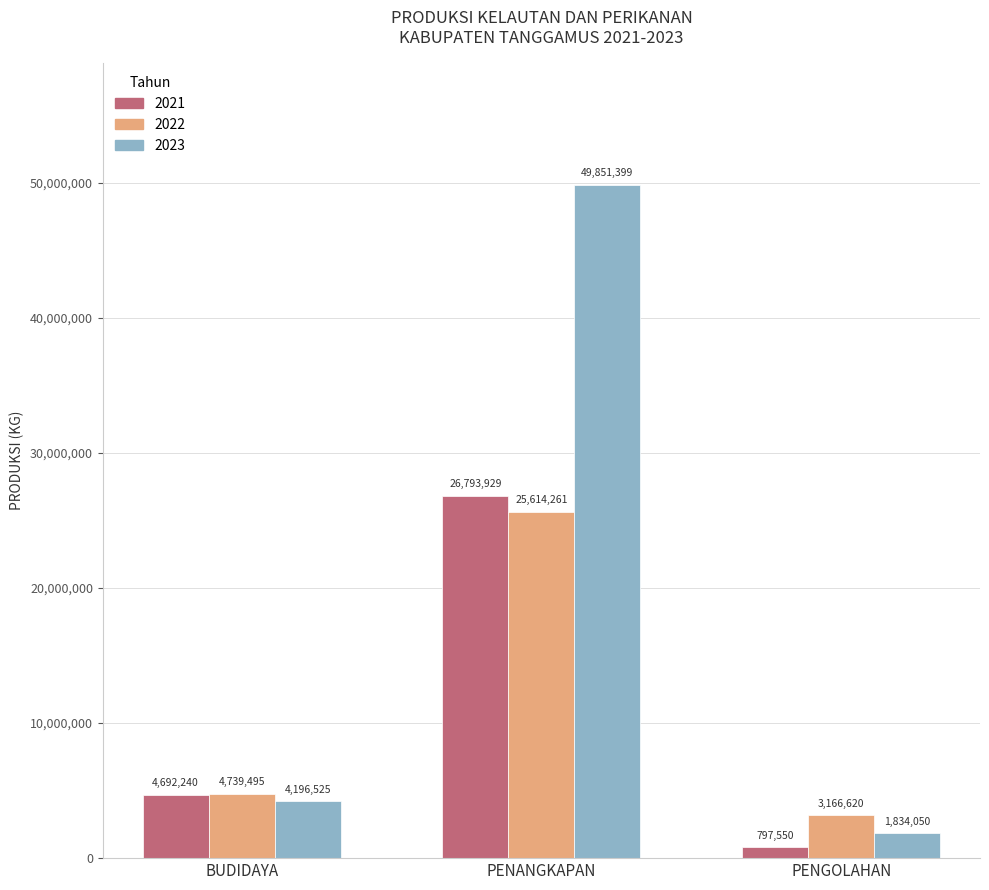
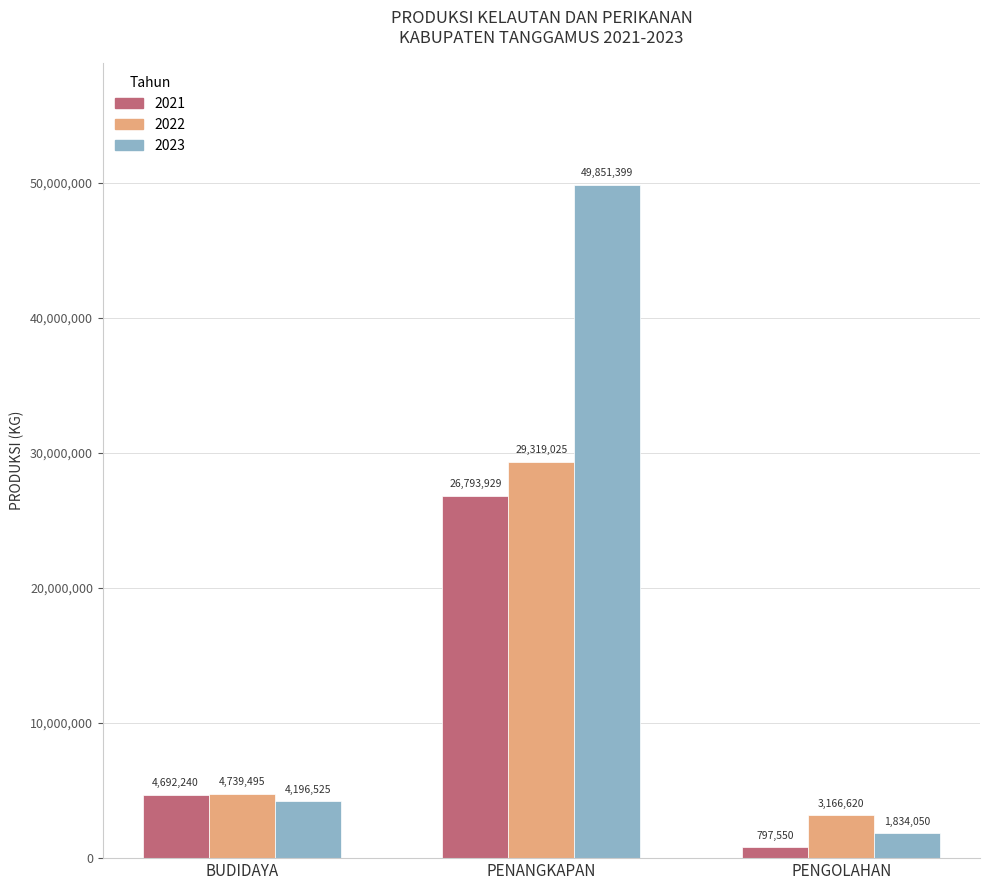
  {
    "2021": {
      "BUDIDAYA": "4,692,240",
      "PENANGKAPAN": "26,793,929",
      "PENGOLAHAN": "797,550"
    },
    "2022": {
      "BUDIDAYA": "4,739,495",
-     "PENANGKAPAN": "25,614,261",
+     "PENANGKAPAN": "29,319,025",
      "PENGOLAHAN": "3,166,620"
    },
    "2023": {
      "BUDIDAYA": "4,196,525",
      "PENANGKAPAN": "49,851,399",
      "PENGOLAHAN": "1,834,050"
    }
  }
